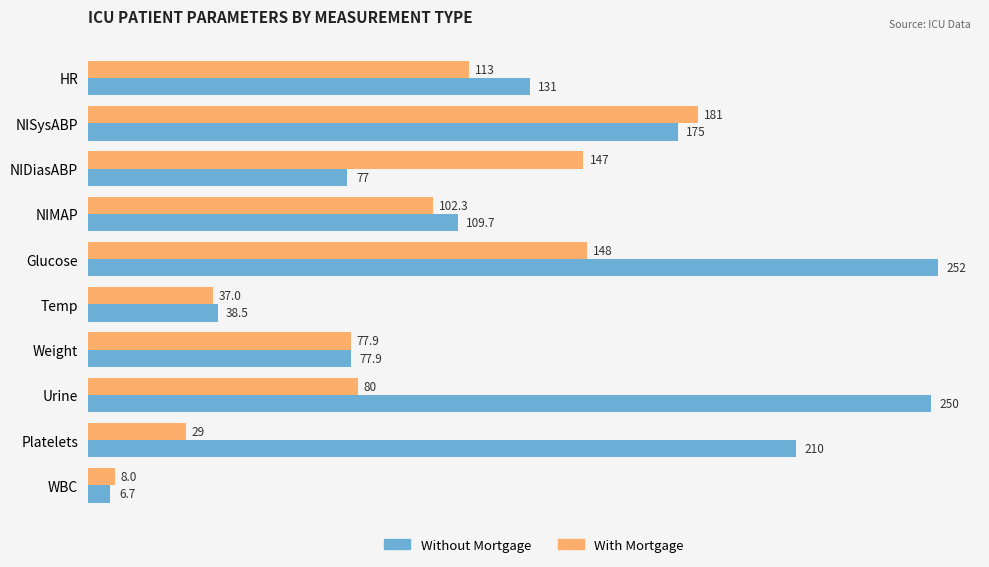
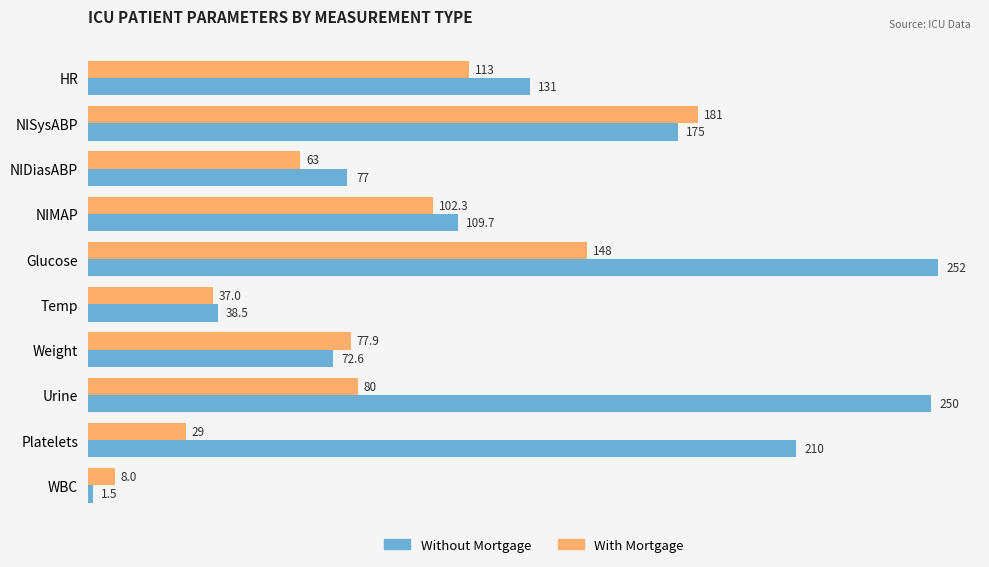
  {
    "Without Mortgage": {
      "HR": 131,
      "NISysABP": 175,
      "NIDiasABP": 77,
      "NIMAP": 109.7,
      "Glucose": 252,
      "Temp": 38.5,
-     "Weight": 77.9,
+     "Weight": 72.6,
      "Urine": 250,
      "Platelets": 210,
-     "WBC": 6.7
+     "WBC": 1.5
    },
    "With Mortgage": {
      "HR": 113,
      "NISysABP": 181,
-     "NIDiasABP": 147,
+     "NIDiasABP": 63,
      "NIMAP": 102.3,
      "Glucose": 148,
      "Temp": 37.0,
      "Weight": 77.9,
      "Urine": 80,
      "Platelets": 29,
      "WBC": 8.0
    }
  }
